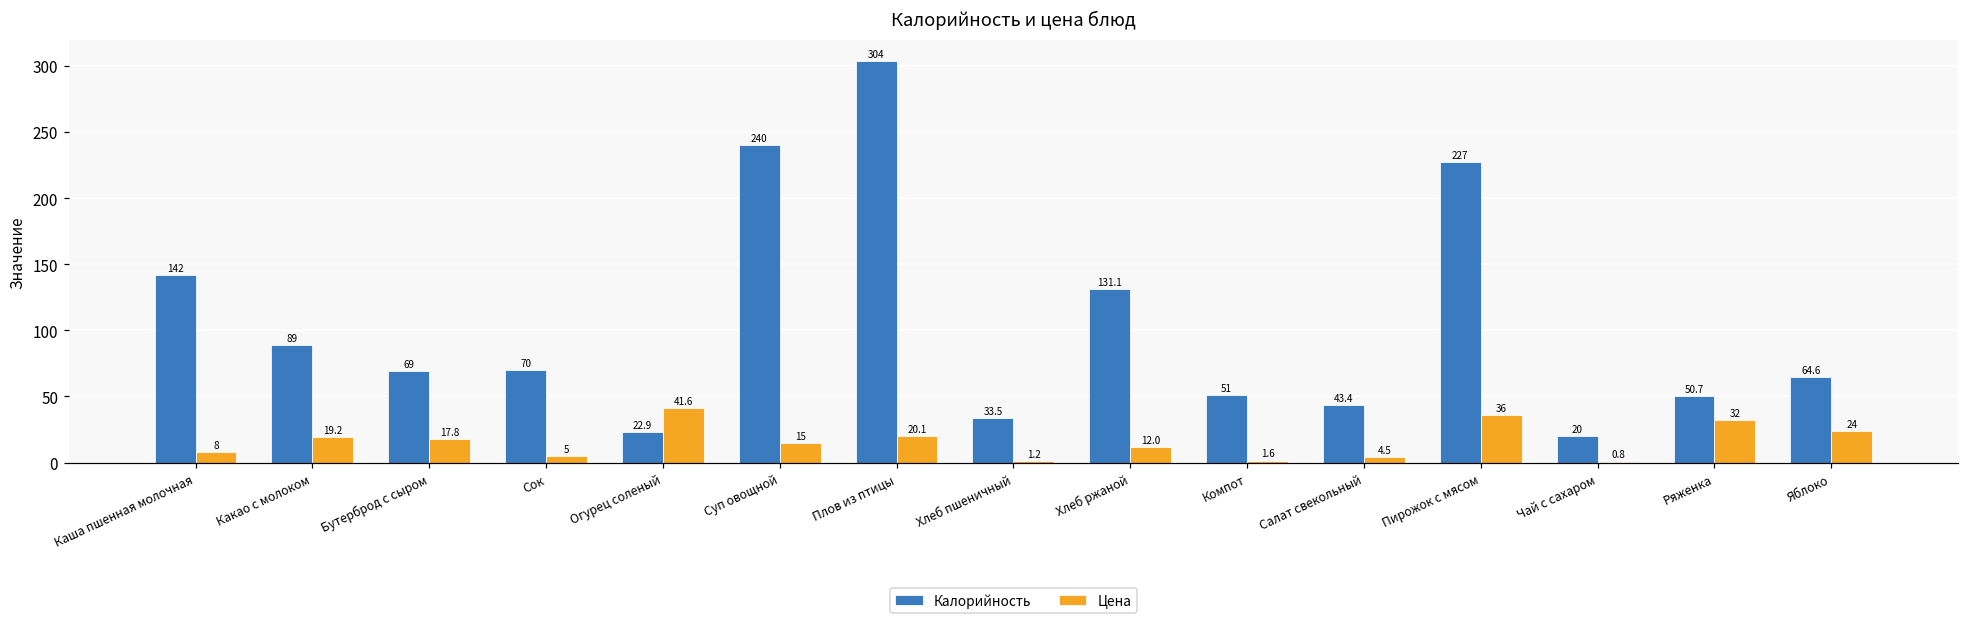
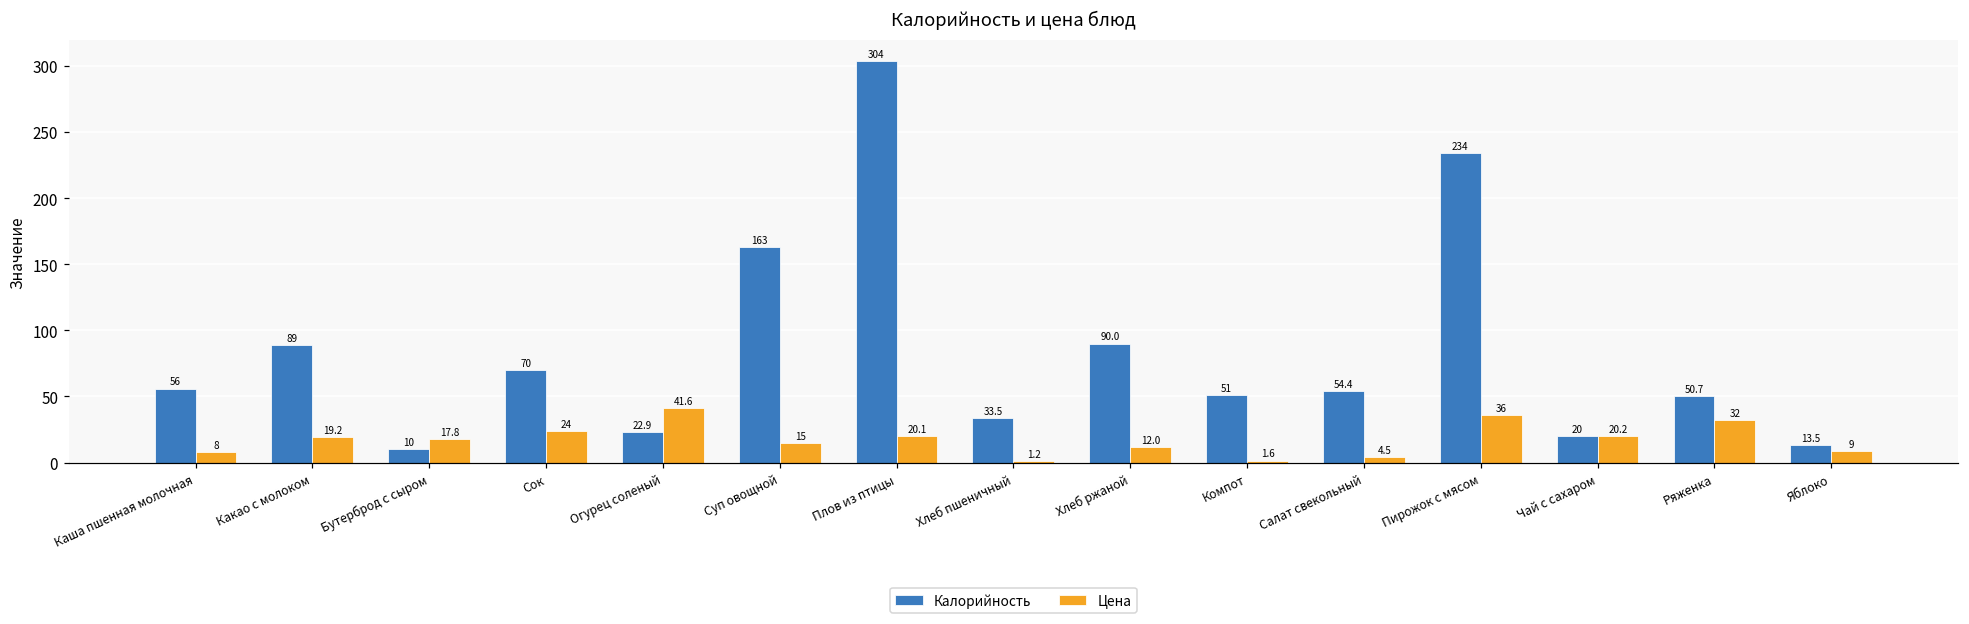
  {
    "Калорийность": {
-     "Каша пшенная молочная": 142,
+     "Каша пшенная молочная": 56,
      "Какао с молоком": 89,
-     "Бутерброд с сыром": 69,
+     "Бутерброд с сыром": 10,
      "Сок": 70,
      "Огурец соленый": 22.9,
-     "Суп овощной": 240,
+     "Суп овощной": 163,
      "Плов из птицы": 304,
      "Хлеб пшеничный": 33.5,
-     "Хлеб ржаной": 131.1,
+     "Хлеб ржаной": 90.0,
      "Компот": 51,
-     "Салат свекольный": 43.4,
-     "Пирожок с мясом": 227,
+     "Салат свекольный": 54.4,
+     "Пирожок с мясом": 234,
      "Чай с сахаром": 20,
      "Ряженка": 50.7,
-     "Яблоко": 64.6
+     "Яблоко": 13.5
    },
    "Цена": {
      "Каша пшенная молочная": 8,
      "Какао с молоком": 19.2,
      "Бутерброд с сыром": 17.8,
-     "Сок": 5,
+     "Сок": 24,
      "Огурец соленый": 41.6,
      "Суп овощной": 15,
      "Плов из птицы": 20.1,
      "Хлеб пшеничный": 1.2,
      "Хлеб ржаной": 12.0,
      "Компот": 1.6,
      "Салат свекольный": 4.5,
      "Пирожок с мясом": 36,
-     "Чай с сахаром": 0.8,
+     "Чай с сахаром": 20.2,
      "Ряженка": 32,
-     "Яблоко": 24
+     "Яблоко": 9
    }
  }
